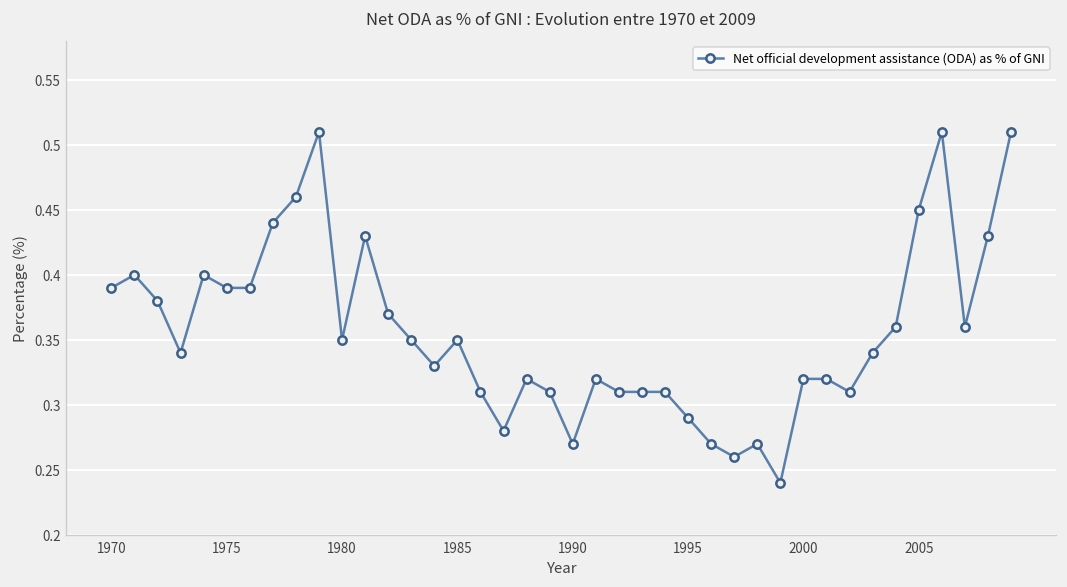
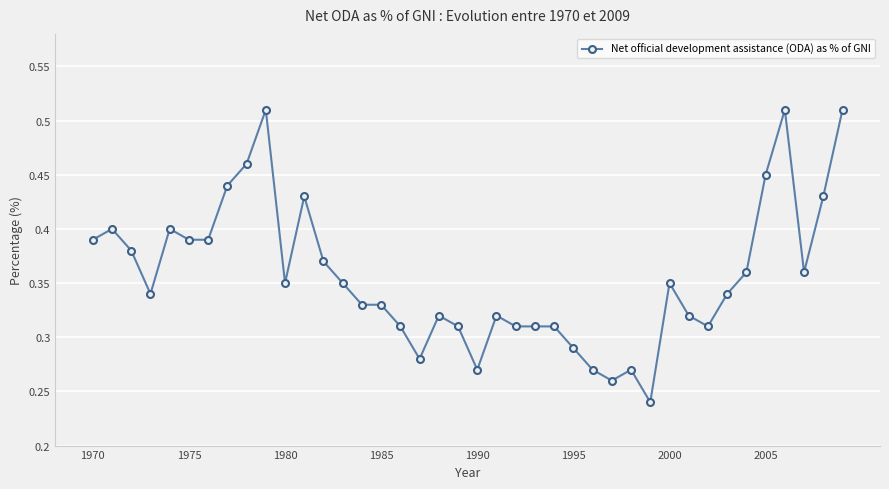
  {
    "1970": 0.39,
    "1975": 0.39,
    "1980": 0.35,
-   "1985": 0.35,
+   "1985": 0.33,
    "1990": 0.27,
    "1995": 0.29,
-   "2000": 0.32,
+   "2000": 0.35,
    "2005": 0.45
  }
